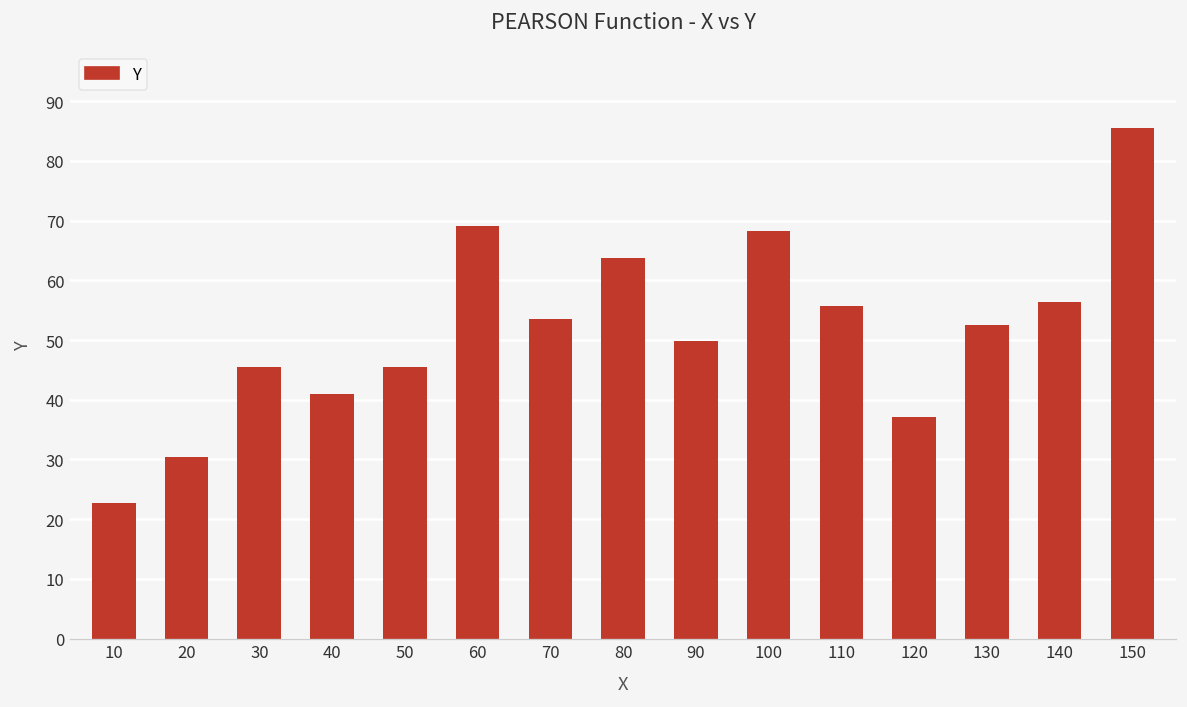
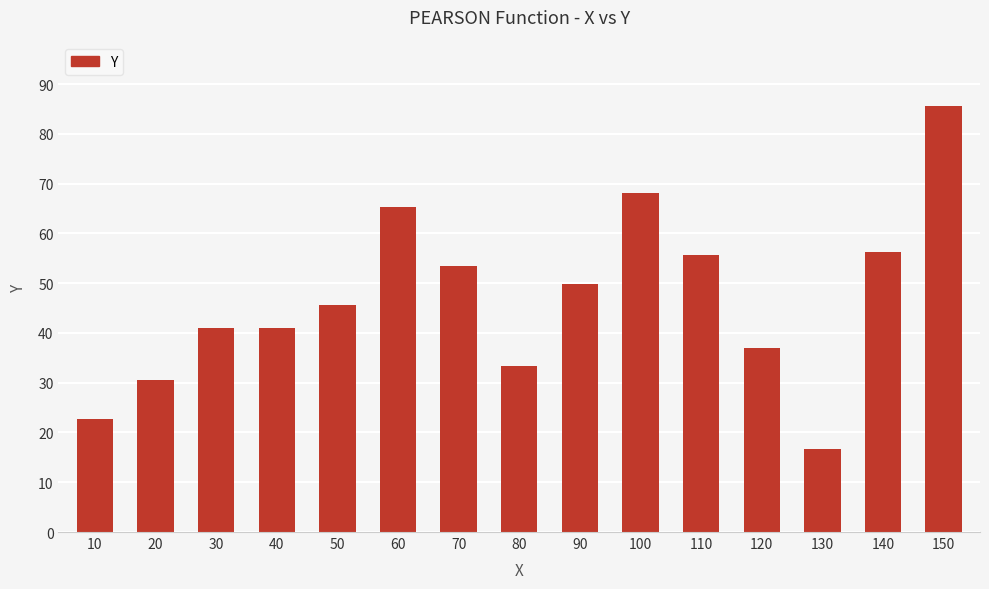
  {
    "10": 23,
    "20": 30,
-   "30": 46,
+   "30": 41,
    "40": 41,
    "50": 46,
-   "60": 69,
+   "60": 65,
    "70": 53,
-   "80": 64,
+   "80": 33,
    "90": 50,
    "100": 68,
    "110": 56,
    "120": 37,
-   "130": 53,
+   "130": 17,
    "140": 56,
    "150": 86
  }
